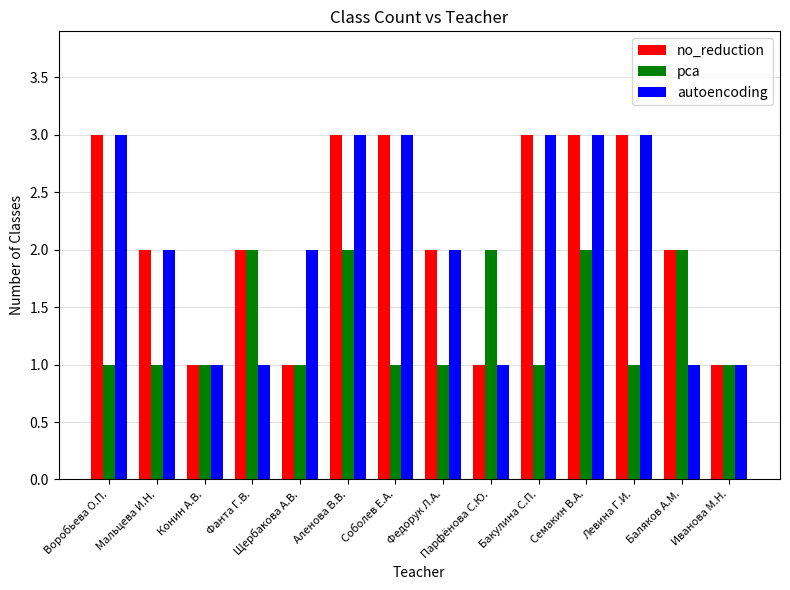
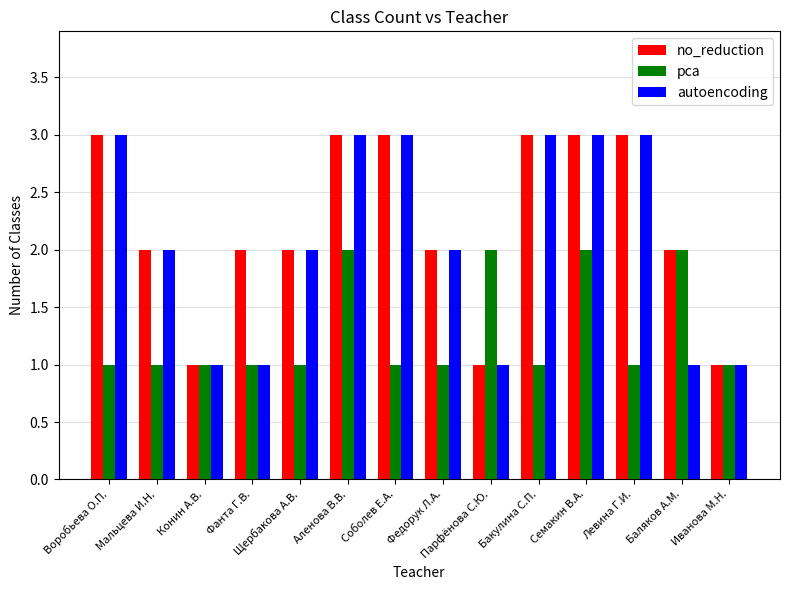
  {
    "no_reduction": {
      "Воробьева О.П.": 3,
      "Мальцева И.Н.": 2,
      "Конин А.В.": 1,
      "Фанта Г.В.": 2,
-     "Щербакова А.В.": 1,
+     "Щербакова А.В.": 2,
      "Аленова В.В.": 3,
      "Соболев Е.А.": 3,
      "Федорук Л.А.": 2,
      "Парфёнова С.Ю.": 1,
      "Бакулина С.П.": 3,
      "Семакин В.А.": 3,
      "Левина Г.И.": 3,
      "Баляков А.М.": 2,
      "Иванова М.Н.": 1
    },
    "pca": {
      "Воробьева О.П.": 1,
      "Мальцева И.Н.": 1,
      "Конин А.В.": 1,
-     "Фанта Г.В.": 2,
+     "Фанта Г.В.": 1,
      "Щербакова А.В.": 1,
      "Аленова В.В.": 2,
      "Соболев Е.А.": 1,
      "Федорук Л.А.": 1,
      "Парфёнова С.Ю.": 2,
      "Бакулина С.П.": 1,
      "Семакин В.А.": 2,
      "Левина Г.И.": 1,
      "Баляков А.М.": 2,
      "Иванова М.Н.": 1
    },
    "autoencoding": {
      "Воробьева О.П.": 3,
      "Мальцева И.Н.": 2,
      "Конин А.В.": 1,
      "Фанта Г.В.": 1,
      "Щербакова А.В.": 2,
      "Аленова В.В.": 3,
      "Соболев Е.А.": 3,
      "Федорук Л.А.": 2,
      "Парфёнова С.Ю.": 1,
      "Бакулина С.П.": 3,
      "Семакин В.А.": 3,
      "Левина Г.И.": 3,
      "Баляков А.М.": 1,
      "Иванова М.Н.": 1
    }
  }
